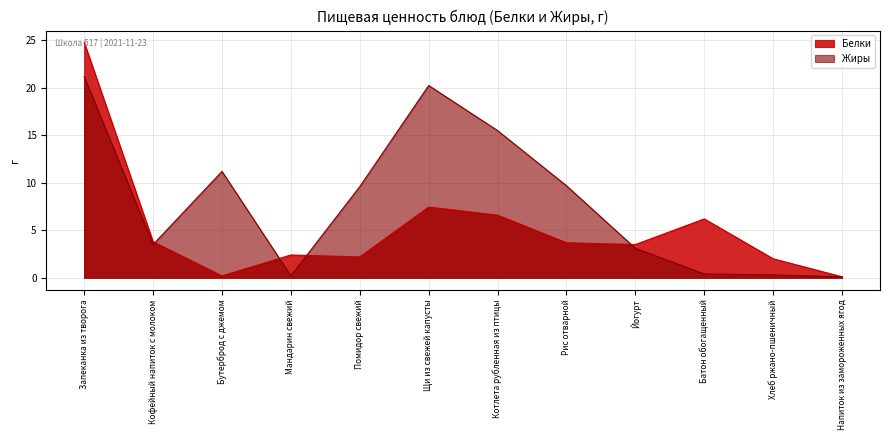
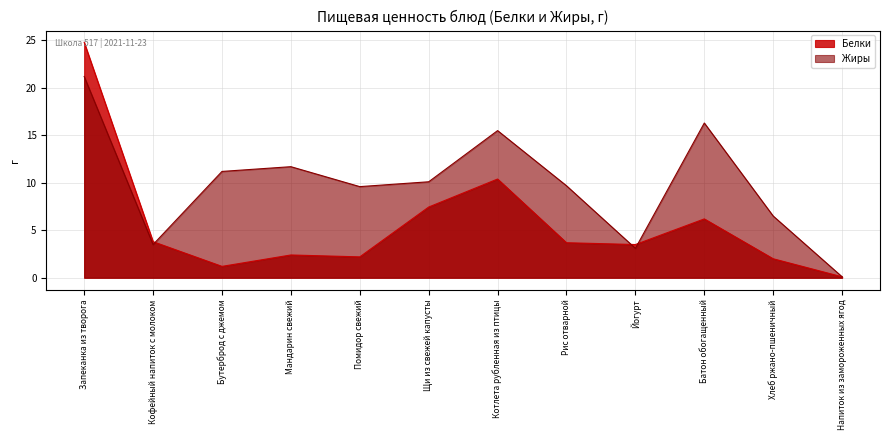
  {
    "Белки": {
      "Кофейный напиток с молоком": 4,
-     "Бутерброд с джемом": 0,
+     "Бутерброд с джемом": 1,
      "Мандарин свежий": 2,
      "Помидор свежий": 2,
      "Щи из свежей капусты": 7,
-     "Котлета рубленная из птицы": 7,
+     "Котлета рубленная из птицы": 10,
      "Рис отварной": 4,
      "Йогурт": 4,
      "Батон обогащенный": 6,
      "Хлеб ржано-пшеничный": 2
    },
    "Жиры": {
      "Запеканка из творога": 21,
      "Кофейный напиток с молоком": 4,
      "Бутерброд с джемом": 11,
-     "Мандарин свежий": 0,
+     "Мандарин свежий": 12,
      "Помидор свежий": 10,
-     "Щи из свежей капусты": 20,
+     "Щи из свежей капусты": 10,
      "Котлета рубленная из птицы": 16,
      "Рис отварной": 10,
      "Йогурт": 3,
-     "Батон обогащенный": 0,
-     "Хлеб ржано-пшеничный": 0
+     "Батон обогащенный": 16,
+     "Хлеб ржано-пшеничный": 7
    }
  }
